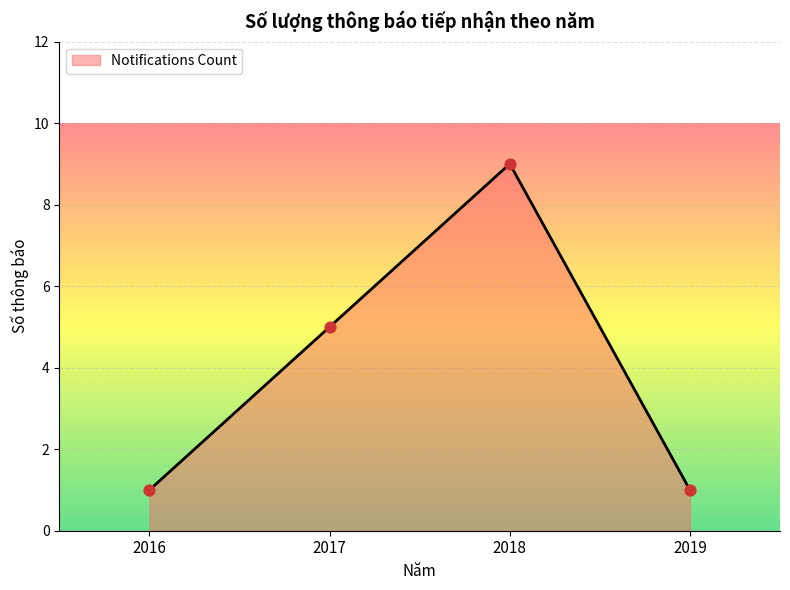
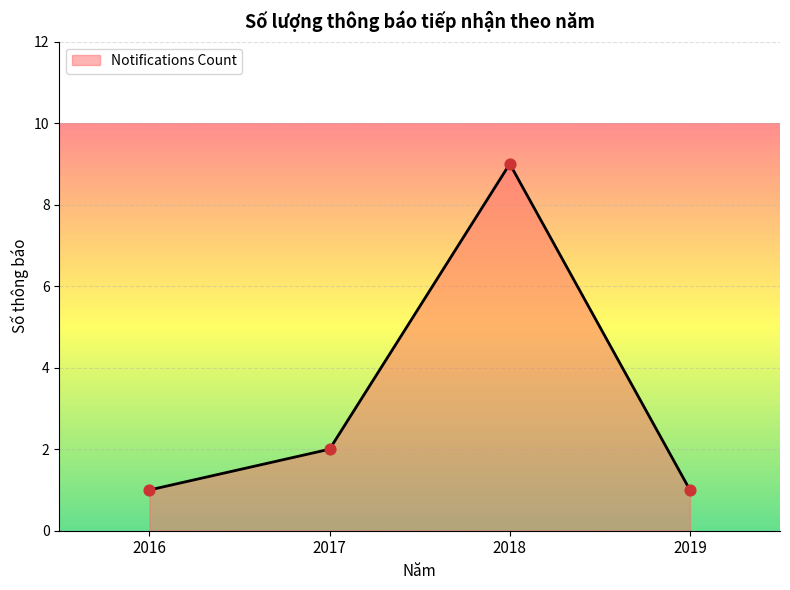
  {
    "2016": 1,
-   "2017": 5,
+   "2017": 2,
    "2018": 9,
    "2019": 1
  }
